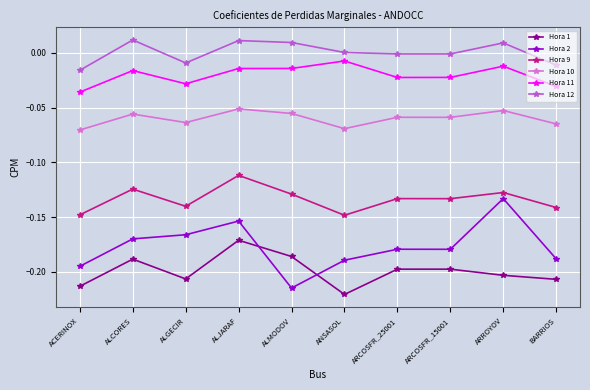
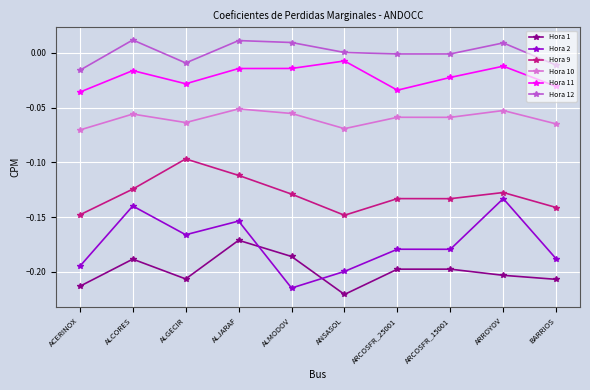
  {
    "Hora 1": {
      "ACERINOX": -0.213,
      "ALCORES": -0.188,
      "ALGECIR": -0.206,
      "ALJARAF": -0.171,
      "ALMODOV": -0.186,
      "ANSASOL": -0.221,
      "ARCOSFR_25001": -0.198,
      "ARCOSFR_15001": -0.198,
      "ARROYOV": -0.203,
      "BARRIOS": -0.207
    },
    "Hora 2": {
      "ACERINOX": -0.195,
-     "ALCORES": -0.170,
+     "ALCORES": -0.140,
      "ALGECIR": -0.166,
      "ALJARAF": -0.154,
      "ALMODOV": -0.215,
-     "ANSASOL": -0.189,
+     "ANSASOL": -0.200,
      "ARCOSFR_25001": -0.179,
      "ARCOSFR_15001": -0.179,
      "ARROYOV": -0.133,
      "BARRIOS": -0.188
    },
    "Hora 9": {
      "ACERINOX": -0.148,
      "ALCORES": -0.124,
-     "ALGECIR": -0.140,
+     "ALGECIR": -0.097,
      "ALJARAF": -0.112,
      "ALMODOV": -0.129,
      "ANSASOL": -0.148,
      "ARCOSFR_25001": -0.133,
      "ARCOSFR_15001": -0.133,
      "ARROYOV": -0.128,
      "BARRIOS": -0.141
    },
    "Hora 11": {
      "ACERINOX": -0.036,
      "ALCORES": -0.016,
      "ALGECIR": -0.028,
      "ALJARAF": -0.014,
      "ALMODOV": -0.014,
      "ANSASOL": -0.008,
-     "ARCOSFR_25001": -0.023,
+     "ARCOSFR_25001": -0.034,
      "ARCOSFR_15001": -0.023,
      "ARROYOV": -0.012
    }
  }
